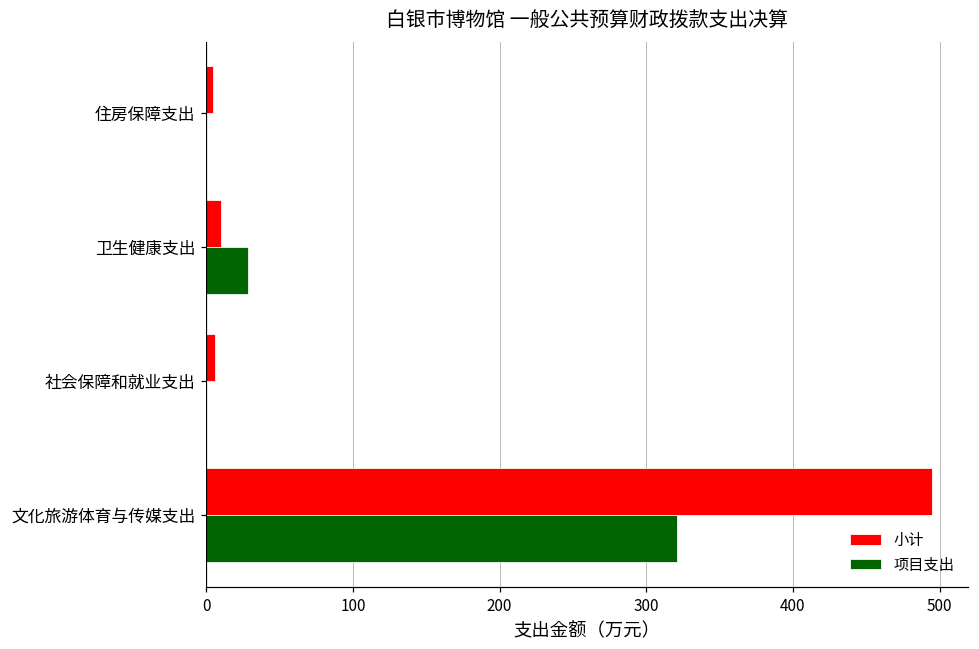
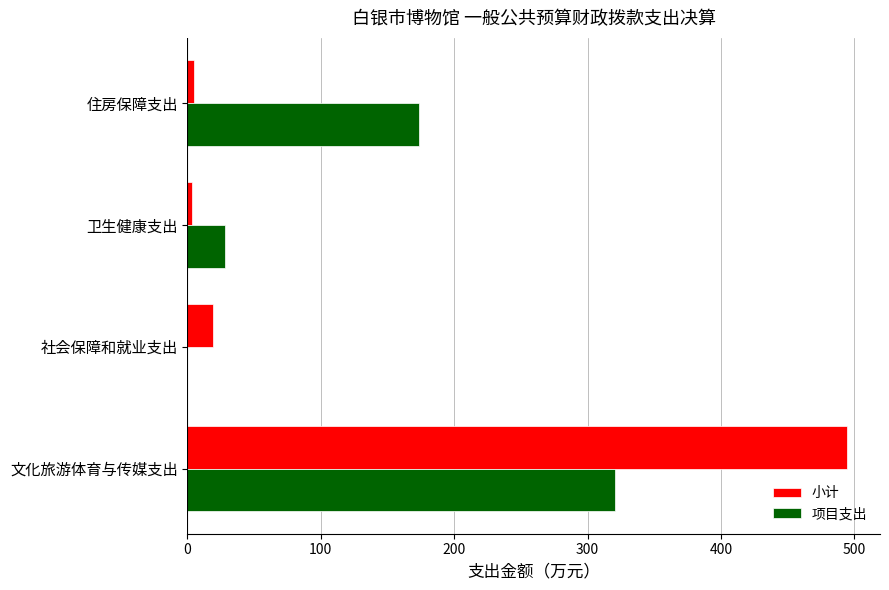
  {
    "小计": {
      "住房保障支出": 5,
-     "卫生健康支出": 10,
-     "社会保障和就业支出": 6,
+     "卫生健康支出": 3,
+     "社会保障和就业支出": 19,
      "文化旅游体育与传媒支出": 495
    },
    "项目支出": {
-     "住房保障支出": 0,
+     "住房保障支出": 174,
      "卫生健康支出": 28,
      "社会保障和就业支出": 0,
      "文化旅游体育与传媒支出": 321
    }
  }
